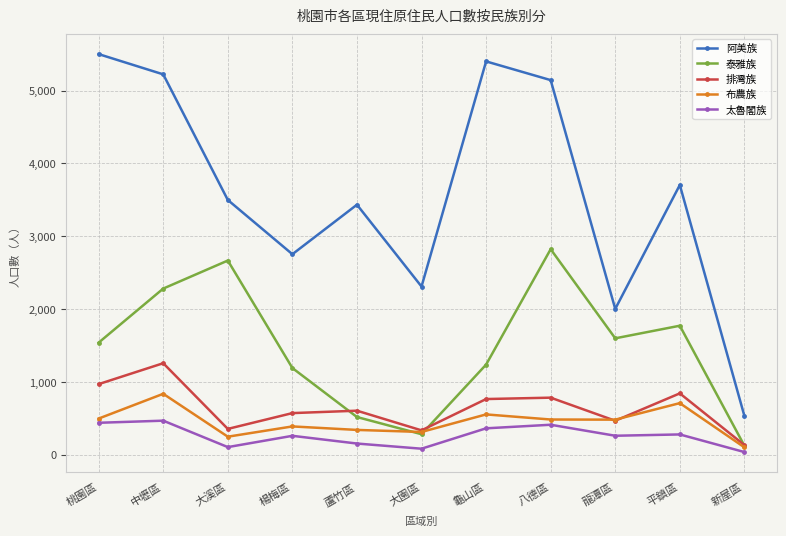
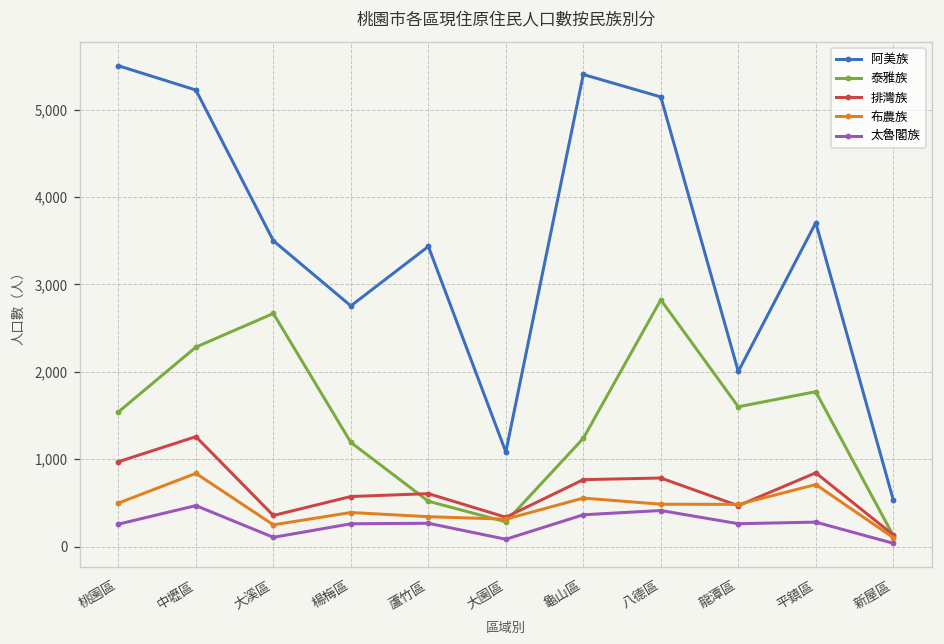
  {
    "阿美族": {
      "桃園區": "5,500",
      "中壢區": "5,200",
      "大溪區": "3,500",
      "楊梅區": "2,800",
      "蘆竹區": "3,400",
-     "大園區": "2,300",
+     "大園區": "1,100",
      "龜山區": "5,400",
      "八德區": "5,100",
      "龍潭區": "2,000",
      "平鎮區": "3,700",
      "新屋區": "500"
    },
    "泰雅族": {
      "桃園區": "1,500",
      "中壢區": "2,300",
      "大溪區": "2,700",
      "楊梅區": "1,200",
      "蘆竹區": "500",
      "龜山區": "1,200",
      "八德區": "2,800",
      "龍潭區": "1,600",
      "平鎮區": "1,800"
    },
    "排灣族": {
      "桃園區": "1,000",
      "中壢區": "1,300",
      "大溪區": "400",
      "楊梅區": "600",
      "蘆竹區": "600",
      "龜山區": "800",
      "八德區": "800",
      "平鎮區": "800"
    },
    "布農族": {
      "桃園區": "500",
      "中壢區": "800",
      "大溪區": "200",
      "楊梅區": "400",
      "蘆竹區": "300",
      "龜山區": "600",
      "八德區": "500",
      "平鎮區": "700"
    },
    "太魯閣族": {
-     "桃園區": "400",
+     "桃園區": "300",
      "中壢區": "500",
      "大溪區": "100",
      "楊梅區": "300",
-     "蘆竹區": "200",
+     "蘆竹區": "300",
      "大園區": "100",
      "龜山區": "400",
      "八德區": "400",
      "龍潭區": "300",
      "平鎮區": "300",
      "新屋區": "0"
    }
  }
